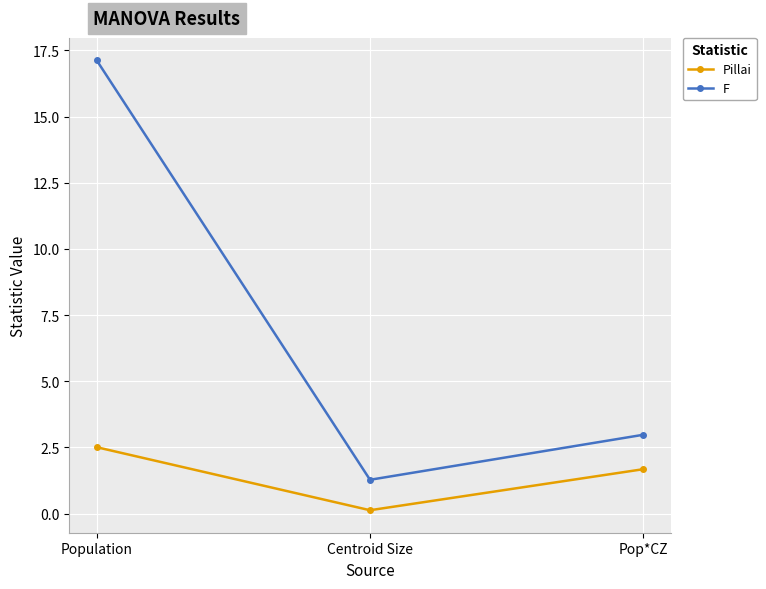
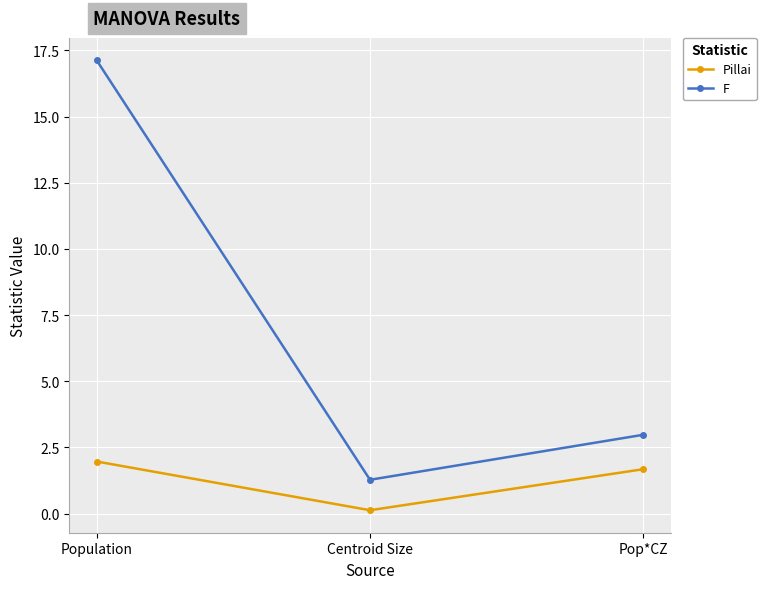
  {
    "Pillai": {
-     "Population": 2.5,
+     "Population": 2.0,
      "Centroid Size": 0.1,
      "Pop*CZ": 1.7
    },
    "F": {
      "Population": 17.1,
      "Centroid Size": 1.3,
      "Pop*CZ": 3.0
    }
  }
